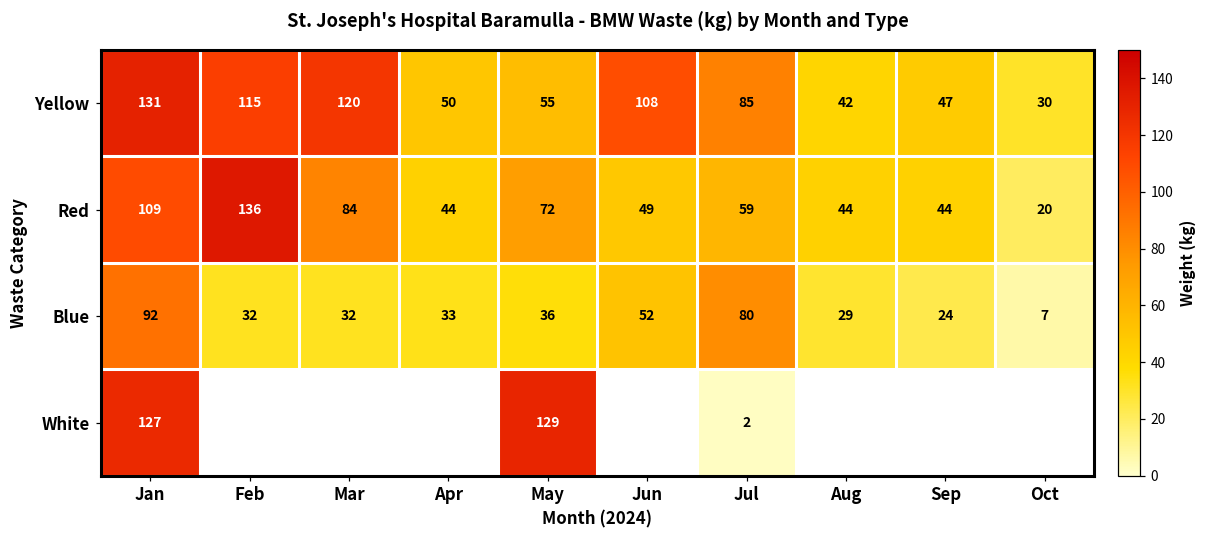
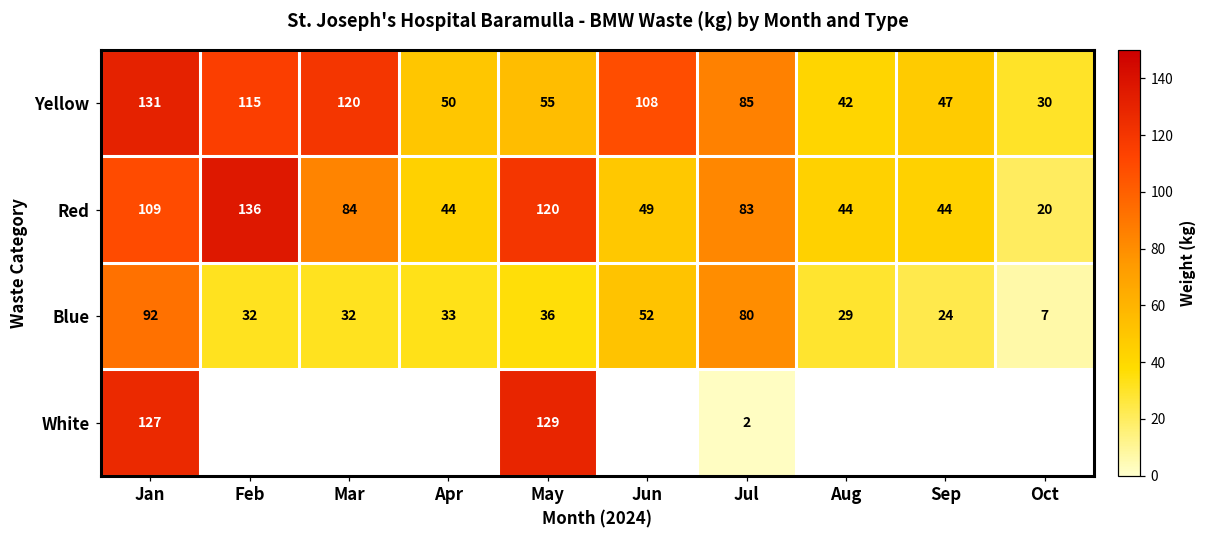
  {
    "Yellow": {
      "Jan": 131,
      "Feb": 115,
      "Mar": 120,
      "Apr": 50,
      "May": 55,
      "Jun": 108,
      "Jul": 85,
      "Aug": 42,
      "Sep": 47,
      "Oct": 30
    },
    "Red": {
      "Jan": 109,
      "Feb": 136,
      "Mar": 84,
      "Apr": 44,
-     "May": 72,
+     "May": 120,
      "Jun": 49,
-     "Jul": 59,
+     "Jul": 83,
      "Aug": 44,
      "Sep": 44,
      "Oct": 20
    },
    "Blue": {
      "Jan": 92,
      "Feb": 32,
      "Mar": 32,
      "Apr": 33,
      "May": 36,
      "Jun": 52,
      "Jul": 80,
      "Aug": 29,
      "Sep": 24,
      "Oct": 7
    },
    "White": {
      "Jan": 127,
      "May": 129,
      "Jul": 2
    }
  }
